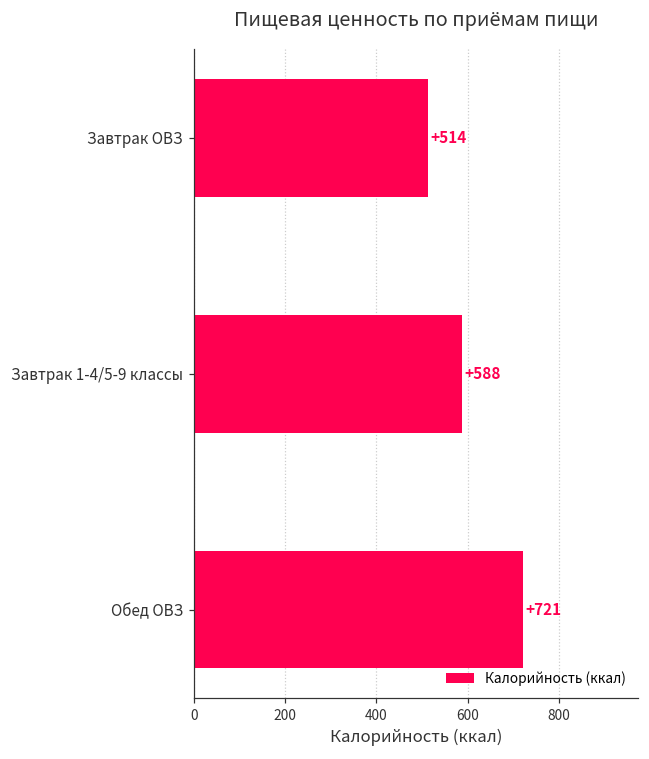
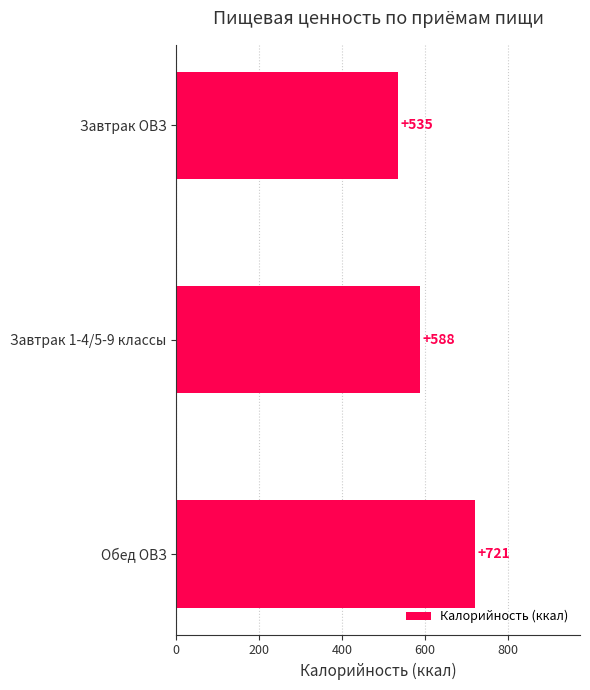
  {
-   "Завтрак ОВЗ": "+514",
+   "Завтрак ОВЗ": "+535",
    "Завтрак 1-4/5-9 классы": "+588",
    "Обед ОВЗ": "+721"
  }
